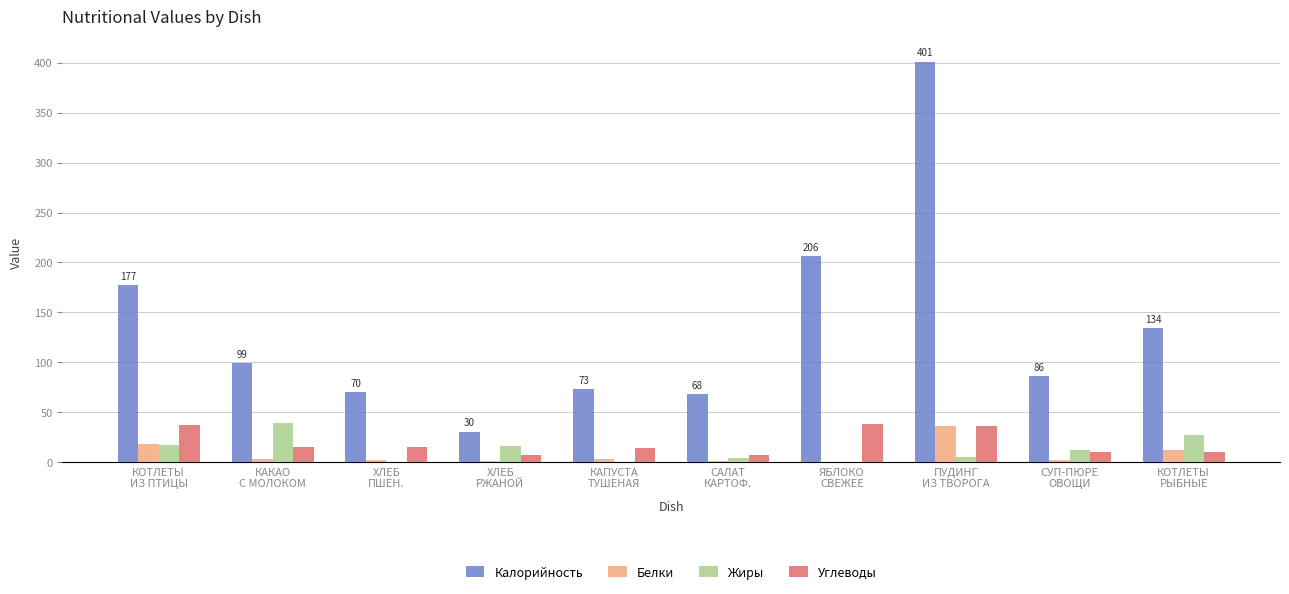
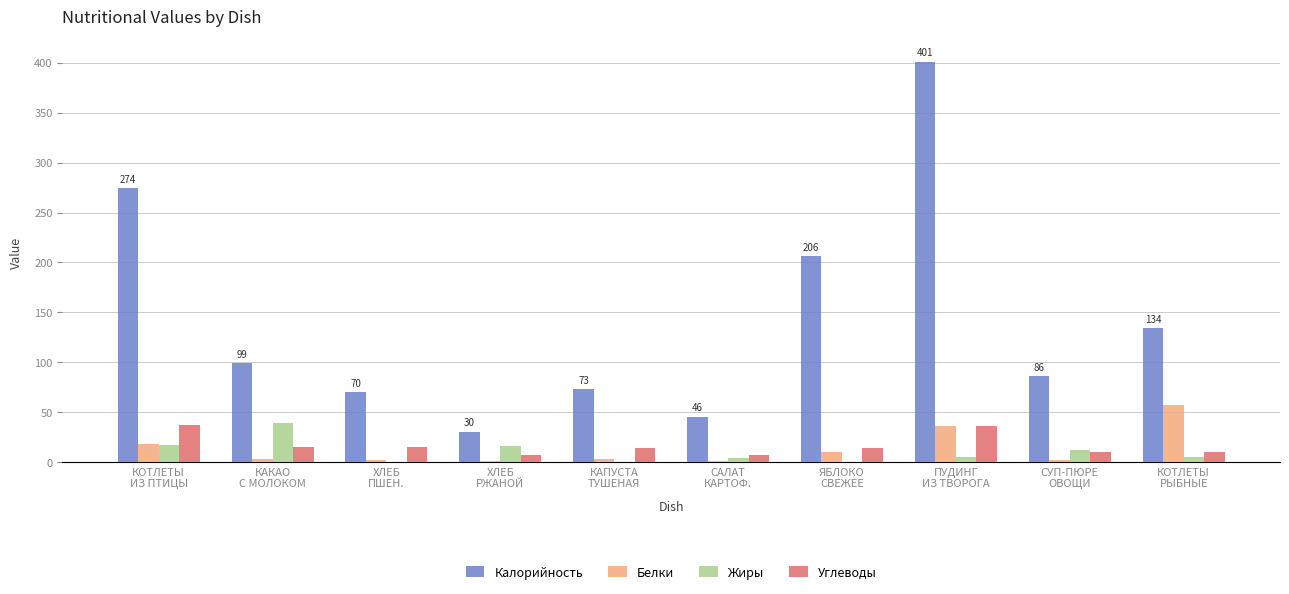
  {
    "Калорийность": {
-     "КОТЛЕТЫ ИЗ ПТИЦЫ": 177,
+     "КОТЛЕТЫ ИЗ ПТИЦЫ": 274,
      "КАКАО С МОЛОКОМ": 99,
      "ХЛЕБ ПШЕН.": 70,
      "ХЛЕБ РЖАНОЙ": 30,
      "КАПУСТА ТУШЕНАЯ": 73,
-     "САЛАТ КАРТОФ.": 68,
+     "САЛАТ КАРТОФ.": 46,
      "ЯБЛОКО СВЕЖЕЕ": 206,
      "ПУДИНГ ИЗ ТВОРОГА": 401,
      "СУП-ПЮРЕ ОВОЩИ": 86,
      "КОТЛЕТЫ РЫБНЫЕ": 134
    },
    "Белки": {
      "КОТЛЕТЫ ИЗ ПТИЦЫ": 20,
      "КАКАО С МОЛОКОМ": 0,
      "КАПУСТА ТУШЕНАЯ": 0,
-     "ЯБЛОКО СВЕЖЕЕ": 0,
+     "ЯБЛОКО СВЕЖЕЕ": 10,
      "ПУДИНГ ИЗ ТВОРОГА": 40,
-     "КОТЛЕТЫ РЫБНЫЕ": 10
+     "КОТЛЕТЫ РЫБНЫЕ": 60
    },
    "Жиры": {
      "КОТЛЕТЫ ИЗ ПТИЦЫ": 20,
      "КАКАО С МОЛОКОМ": 40,
      "ХЛЕБ РЖАНОЙ": 20,
      "САЛАТ КАРТОФ.": 0,
      "ПУДИНГ ИЗ ТВОРОГА": 10,
      "СУП-ПЮРЕ ОВОЩИ": 10,
-     "КОТЛЕТЫ РЫБНЫЕ": 30
+     "КОТЛЕТЫ РЫБНЫЕ": 10
    },
    "Углеводы": {
      "КОТЛЕТЫ ИЗ ПТИЦЫ": 40,
      "КАКАО С МОЛОКОМ": 10,
      "ХЛЕБ ПШЕН.": 10,
      "ХЛЕБ РЖАНОЙ": 10,
      "КАПУСТА ТУШЕНАЯ": 10,
      "САЛАТ КАРТОФ.": 10,
-     "ЯБЛОКО СВЕЖЕЕ": 40,
+     "ЯБЛОКО СВЕЖЕЕ": 10,
      "ПУДИНГ ИЗ ТВОРОГА": 40,
      "СУП-ПЮРЕ ОВОЩИ": 10,
      "КОТЛЕТЫ РЫБНЫЕ": 10
    }
  }
